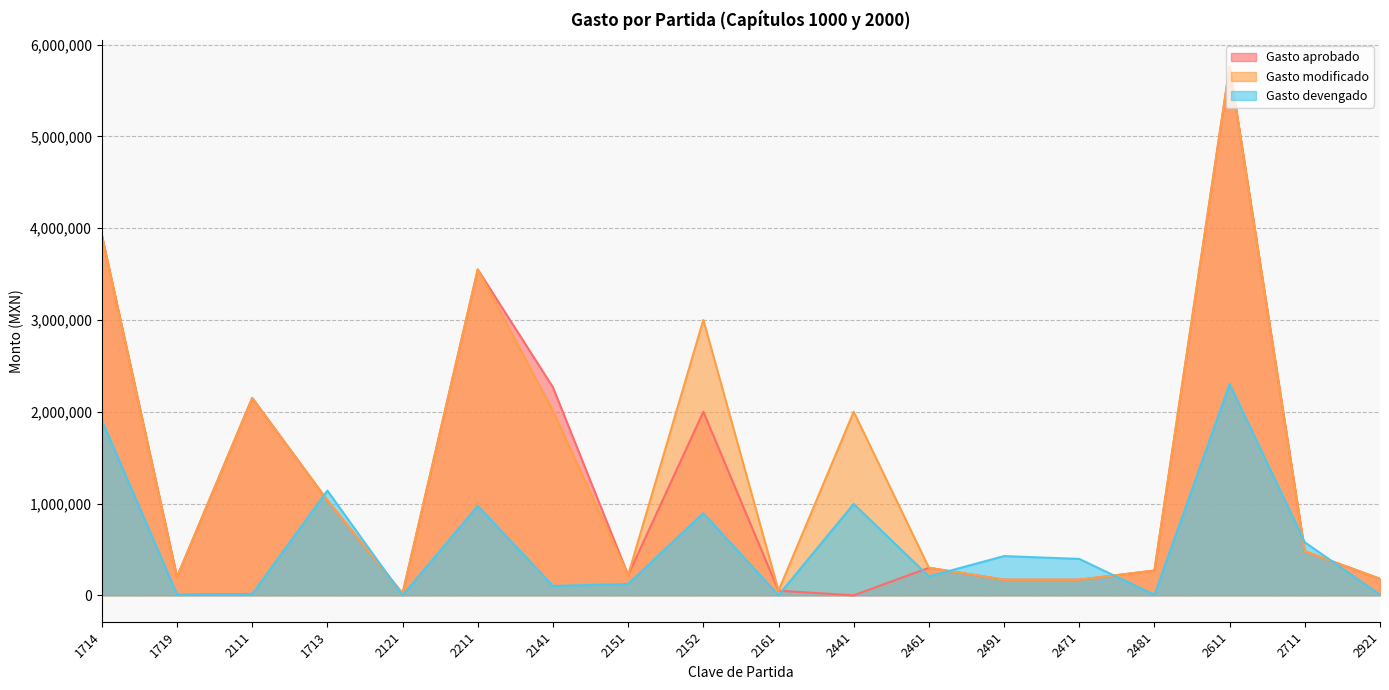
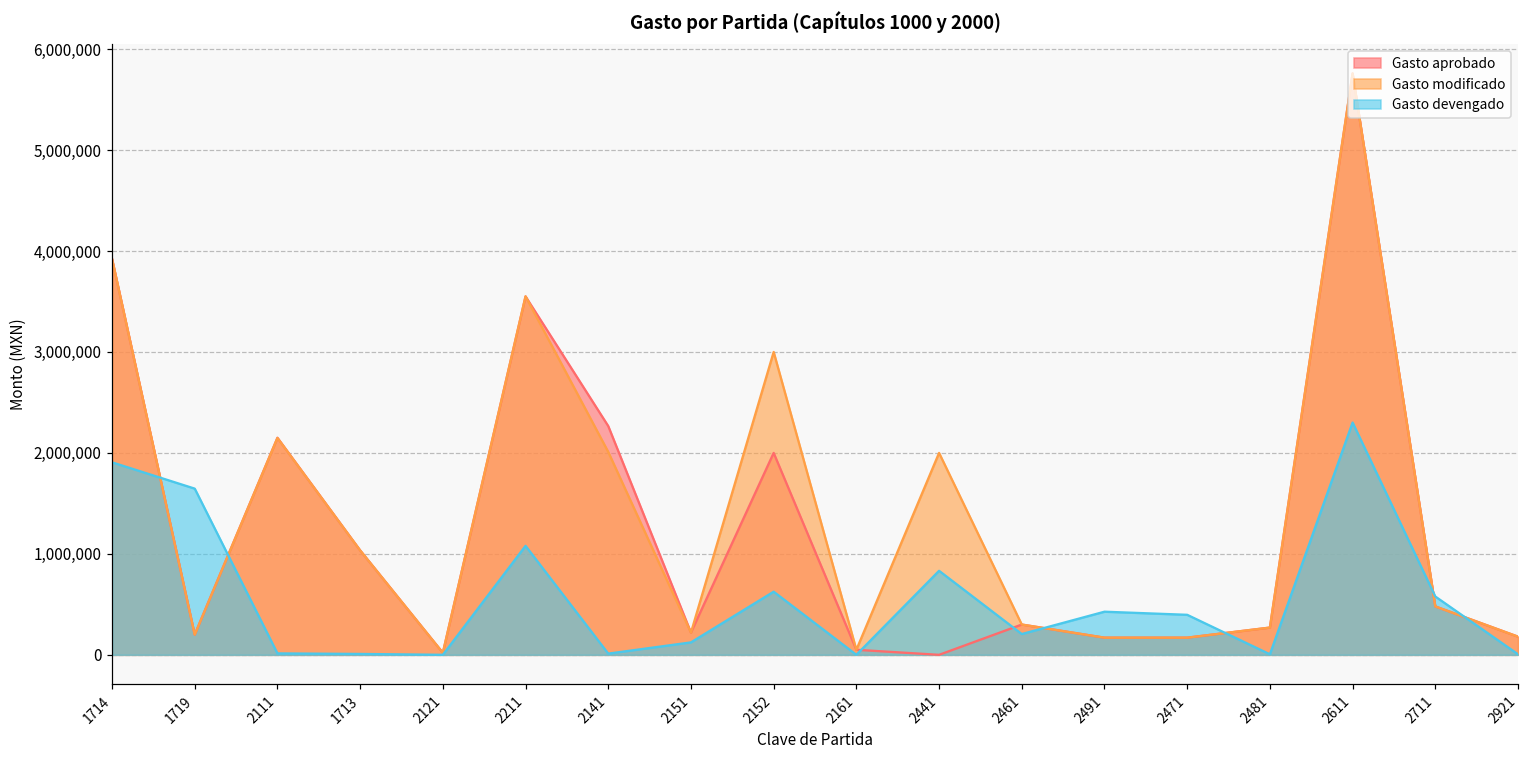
  {
    "Gasto devengado": {
      "1714": "1,900,000",
-     "1719": "0",
+     "1719": "1,600,000",
      "2111": "0",
-     "1713": "1,100,000",
-     "2211": "1,000,000",
-     "2141": "100,000",
+     "1713": "0",
+     "2211": "1,100,000",
+     "2141": "0",
      "2151": "100,000",
-     "2152": "900,000",
+     "2152": "600,000",
      "2161": "0",
-     "2441": "1,000,000",
+     "2441": "800,000",
      "2461": "200,000",
      "2491": "400,000",
      "2471": "400,000",
      "2481": "0",
      "2611": "2,300,000",
      "2711": "600,000",
      "2921": "0"
    }
  }
